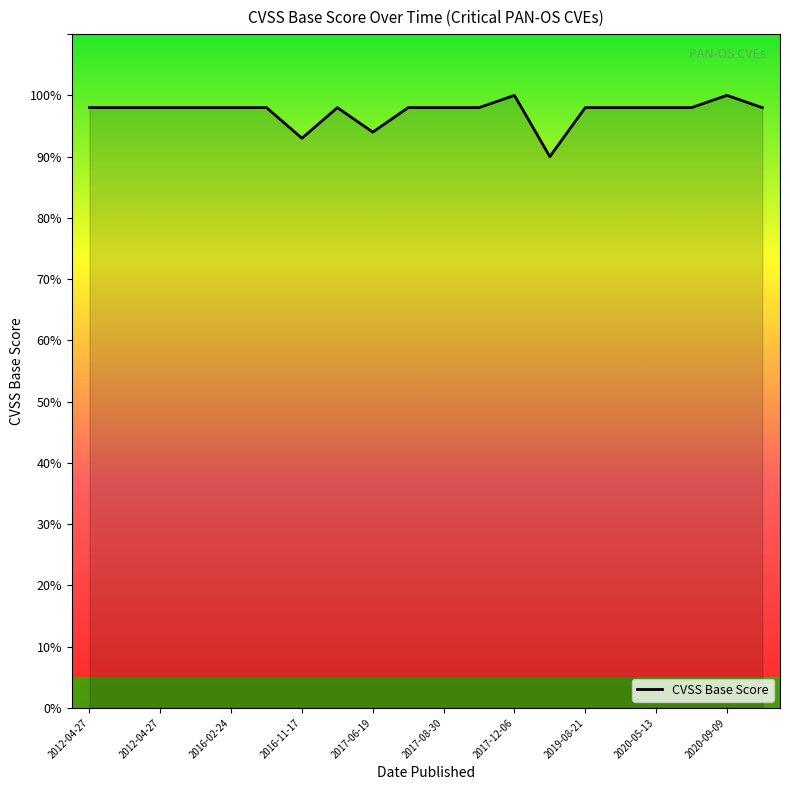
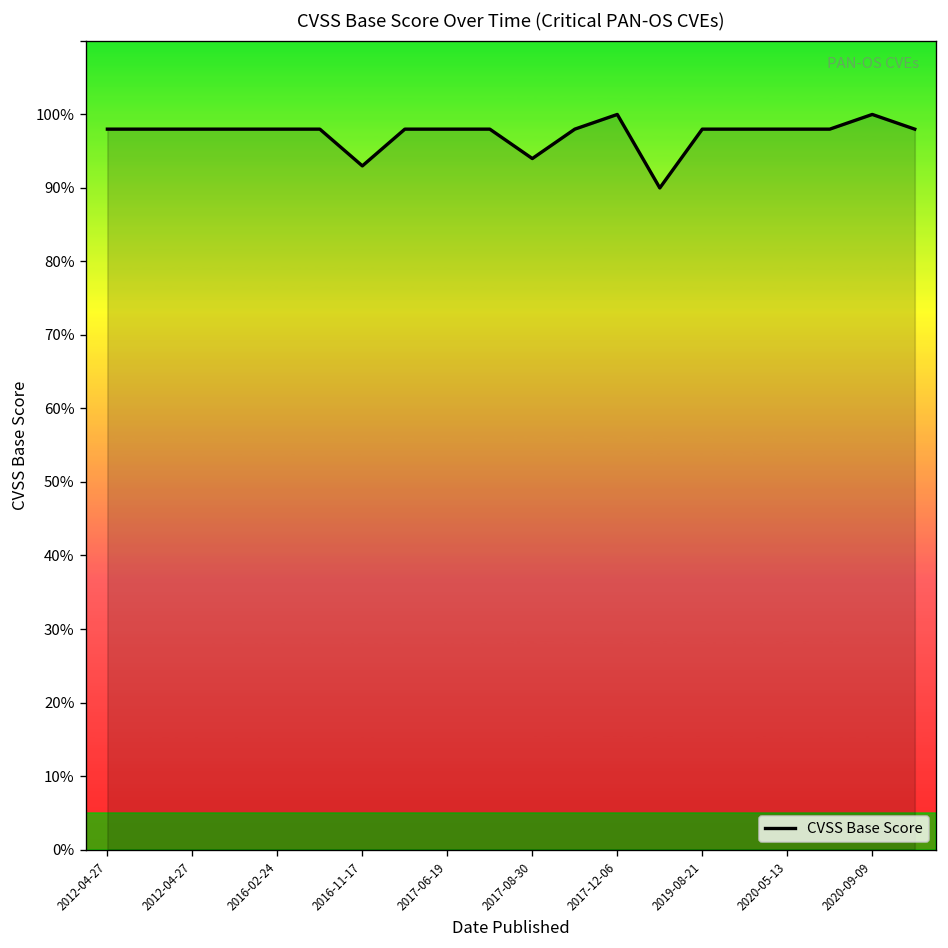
  {
    "2016-11-17": "93%",
-   "2017-06-19": "94%",
-   "2017-08-30": "98%",
+   "2017-06-19": "98%",
+   "2017-08-30": "94%",
    "2020-05-13": "98%",
    "2020-09-09": "100%"
  }
